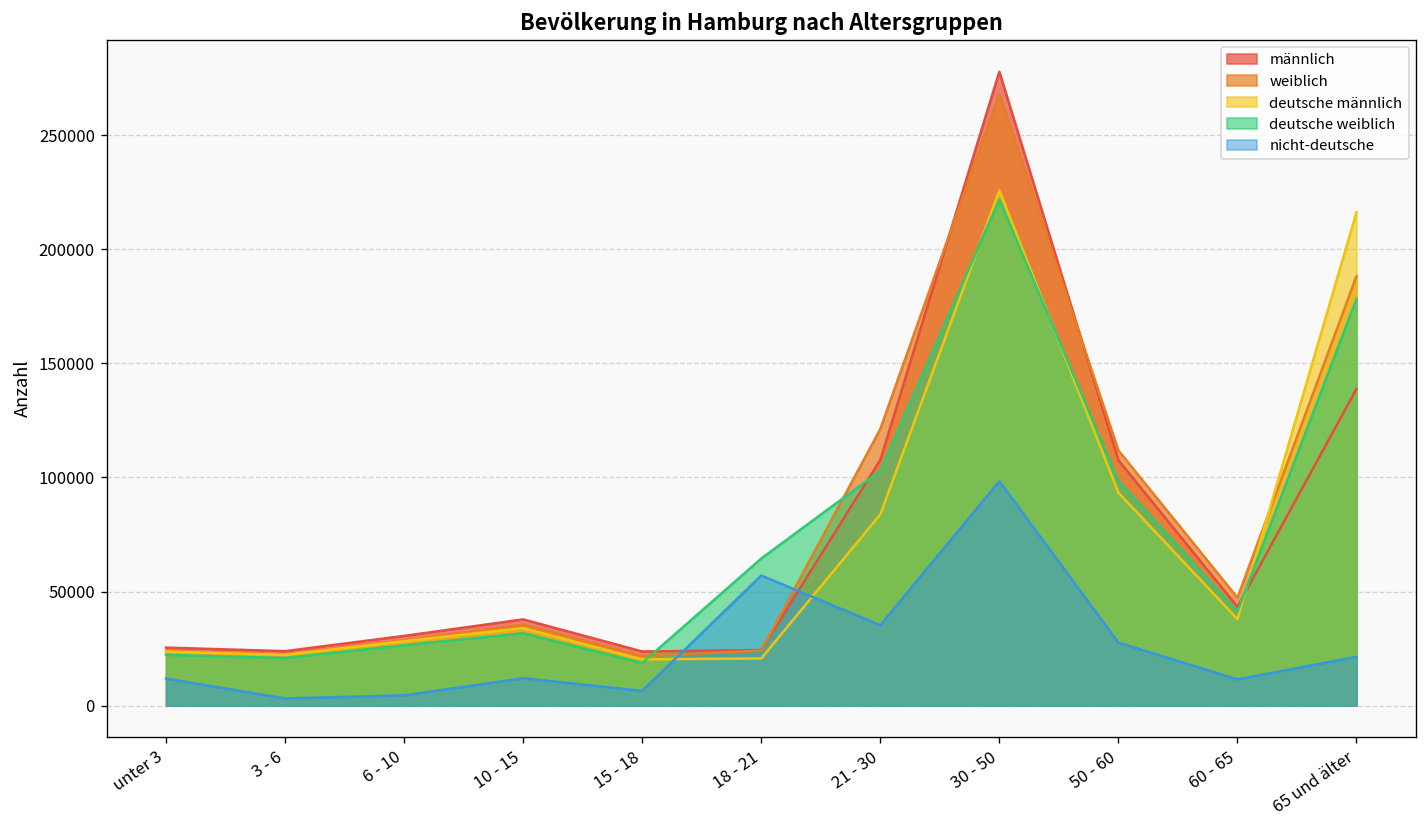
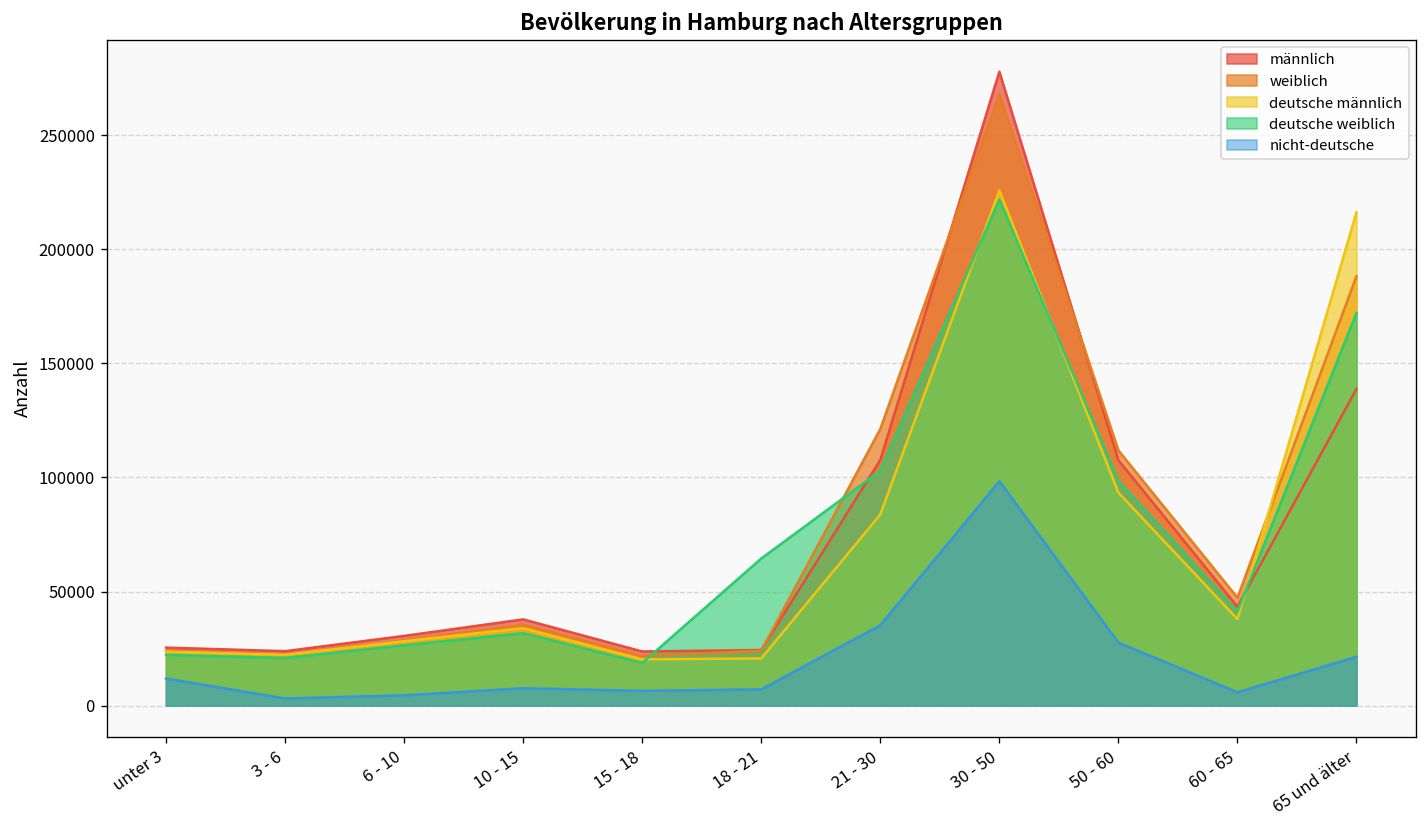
  {
    "deutsche männlich": {
      "10 - 15": 34000,
      "15 - 18": 20000,
      "18 - 21": 21000,
      "21 - 30": 84000,
      "30 - 50": 226000,
      "50 - 60": 93000,
      "60 - 65": 38000,
      "65 und älter": 216000
    },
    "deutsche weiblich": {
      "unter 3": 22000,
      "3 - 6": 21000,
      "6 - 10": 26000,
      "10 - 15": 32000,
      "15 - 18": 19000,
      "18 - 21": 64000,
      "21 - 30": 103000,
      "30 - 50": 222000,
      "50 - 60": 98000,
      "60 - 65": 41000,
-     "65 und älter": 178000
+     "65 und älter": 172000
    },
    "nicht-deutsche": {
      "unter 3": 12000,
      "3 - 6": 3000,
      "6 - 10": 5000,
-     "10 - 15": 12000,
+     "10 - 15": 8000,
      "15 - 18": 6000,
-     "18 - 21": 57000,
+     "18 - 21": 7000,
      "21 - 30": 35000,
      "30 - 50": 98000,
      "50 - 60": 28000,
-     "60 - 65": 11000,
+     "60 - 65": 6000,
      "65 und älter": 21000
    }
  }
